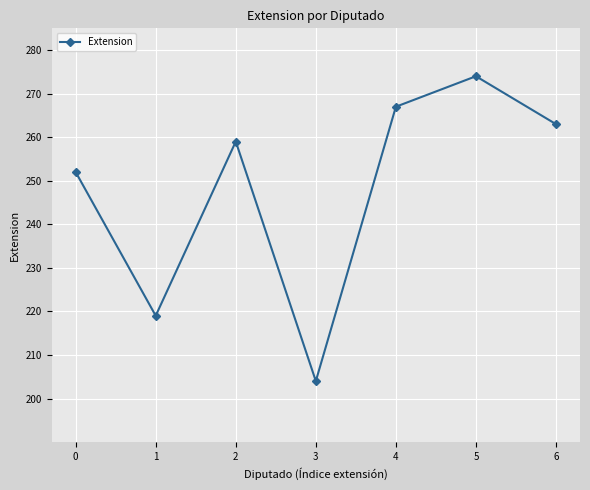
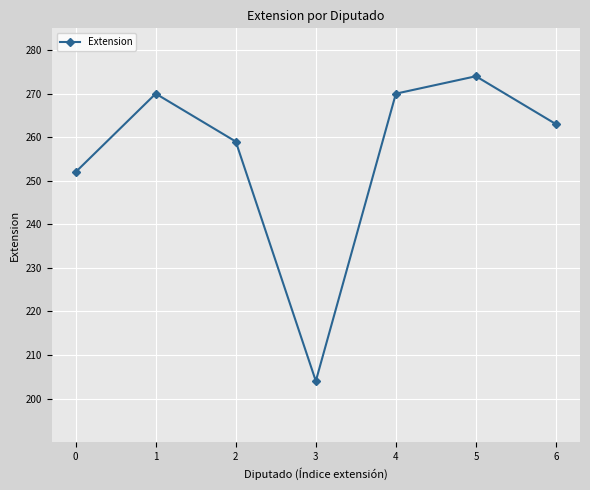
  {
    "0": 252,
-   "1": 219,
+   "1": 270,
    "2": 259,
    "3": 204,
-   "4": 267,
+   "4": 270,
    "5": 274,
    "6": 263
  }
